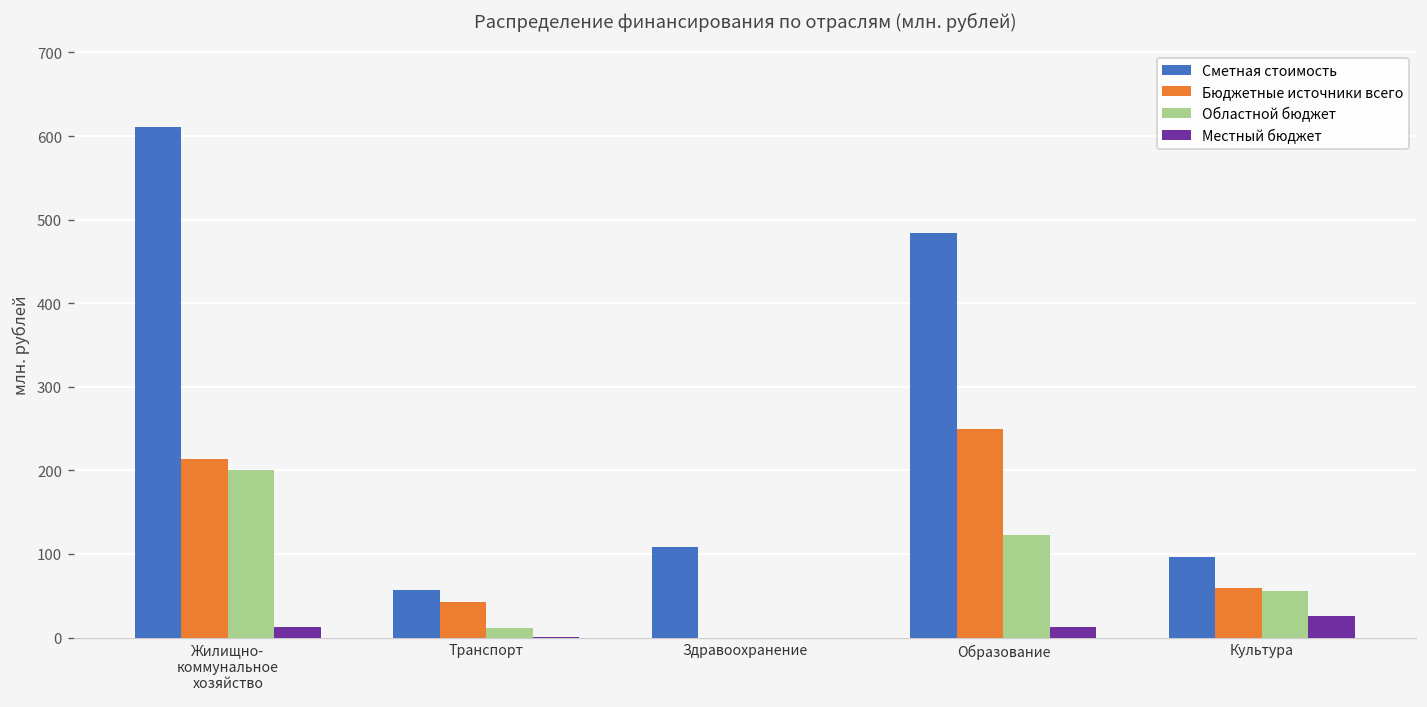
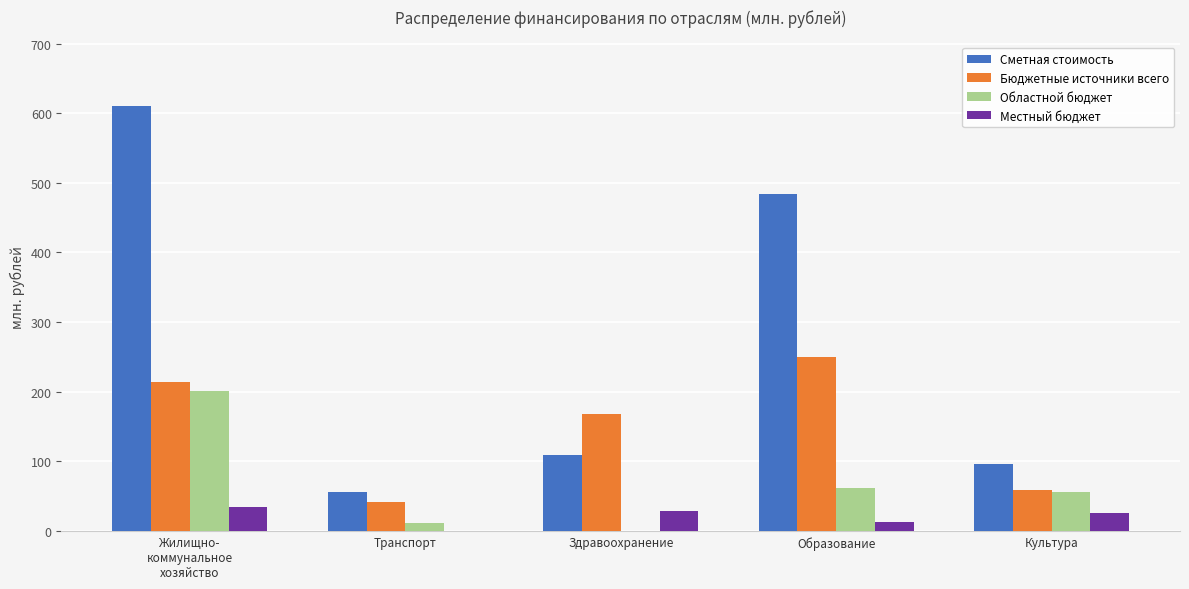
  {
    "Сметная стоимость": {
      "Жилищно- коммунальное хозяйство": 610,
      "Транспорт": 60,
      "Здравоохранение": 110,
      "Образование": 480,
      "Культура": 100
    },
    "Бюджетные источники всего": {
      "Жилищно- коммунальное хозяйство": 210,
      "Транспорт": 40,
-     "Здравоохранение": 0,
+     "Здравоохранение": 170,
      "Образование": 250,
      "Культура": 60
    },
    "Областной бюджет": {
      "Жилищно- коммунальное хозяйство": 200,
      "Транспорт": 10,
      "Здравоохранение": 0,
-     "Образование": 120,
+     "Образование": 60,
      "Культура": 60
    },
    "Местный бюджет": {
-     "Жилищно- коммунальное хозяйство": 10,
-     "Здравоохранение": 0,
+     "Жилищно- коммунальное хозяйство": 30,
+     "Здравоохранение": 30,
      "Образование": 10,
      "Культура": 30
    }
  }
